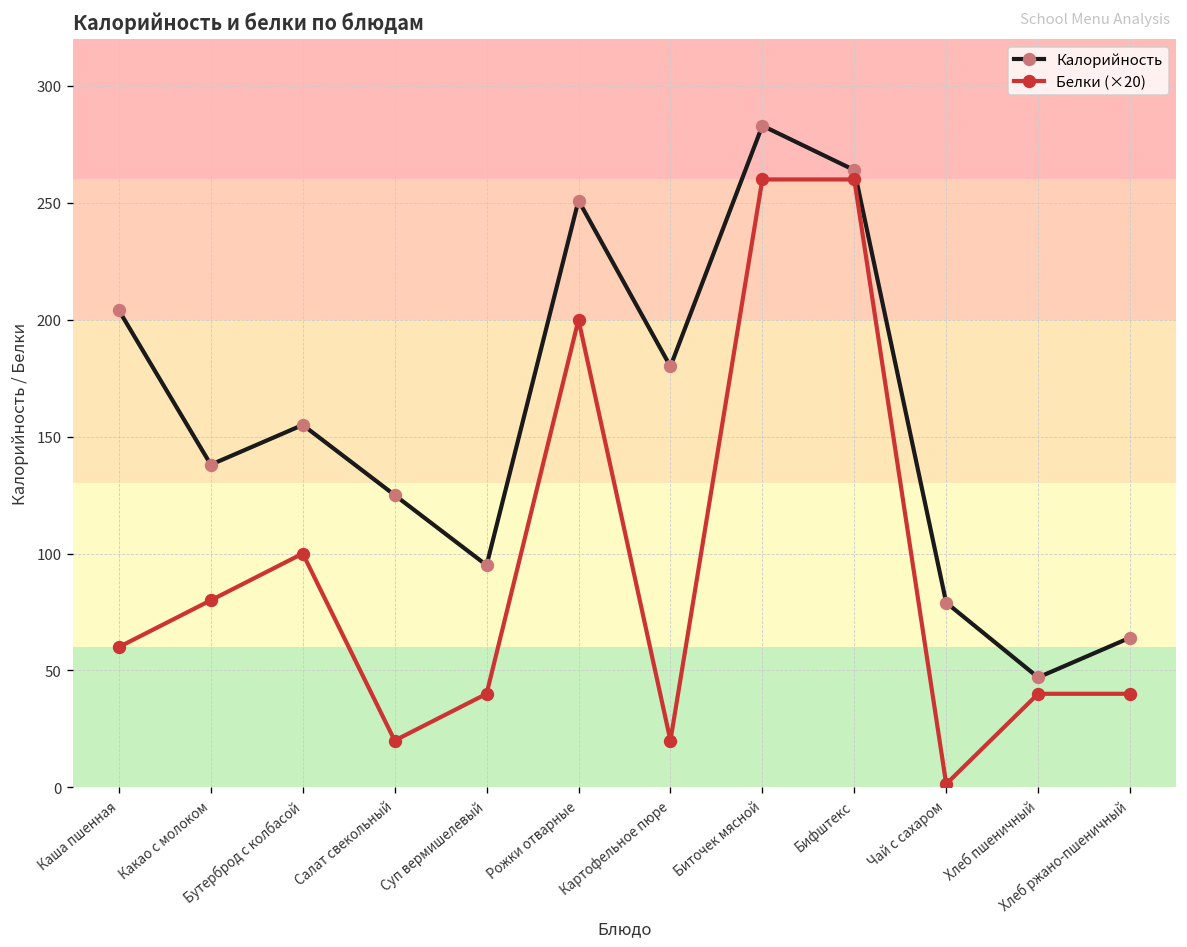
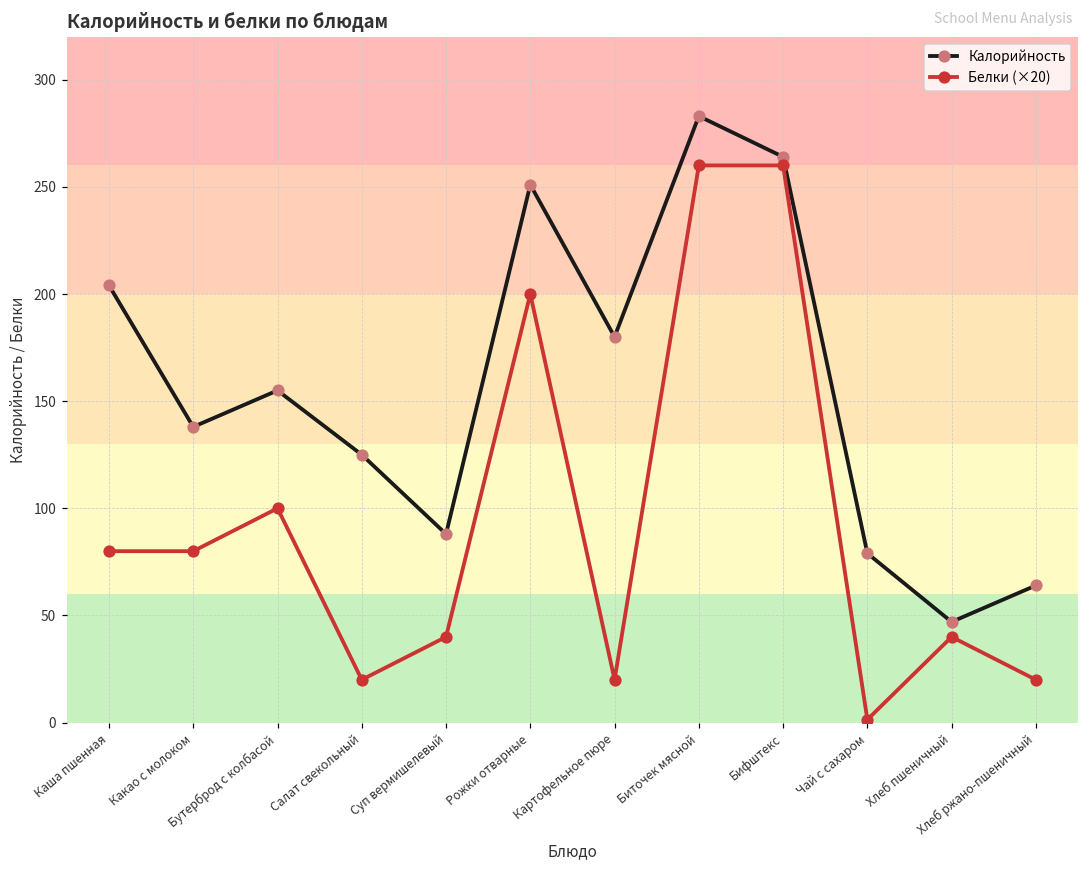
  {
    "Калорийность": {
      "Каша пшенная": 204,
      "Какао с молоком": 138,
      "Бутерброд с колбасой": 155,
      "Салат свекольный": 125,
-     "Суп вермишелевый": 95,
+     "Суп вермишелевый": 88,
      "Рожки отварные": 251,
      "Картофельное пюре": 180,
      "Биточек мясной": 283,
      "Бифштекс": 264,
      "Чай с сахаром": 79,
      "Хлеб пшеничный": 47,
      "Хлеб ржано-пшеничный": 64
    },
    "Белки (×20)": {
-     "Каша пшенная": 60,
+     "Каша пшенная": 80,
      "Какао с молоком": 80,
      "Бутерброд с колбасой": 100,
      "Салат свекольный": 20,
      "Суп вермишелевый": 40,
      "Рожки отварные": 200,
      "Картофельное пюре": 20,
      "Биточек мясной": 260,
      "Бифштекс": 260,
      "Чай с сахаром": 1,
      "Хлеб пшеничный": 40,
-     "Хлеб ржано-пшеничный": 40
+     "Хлеб ржано-пшеничный": 20
    }
  }
